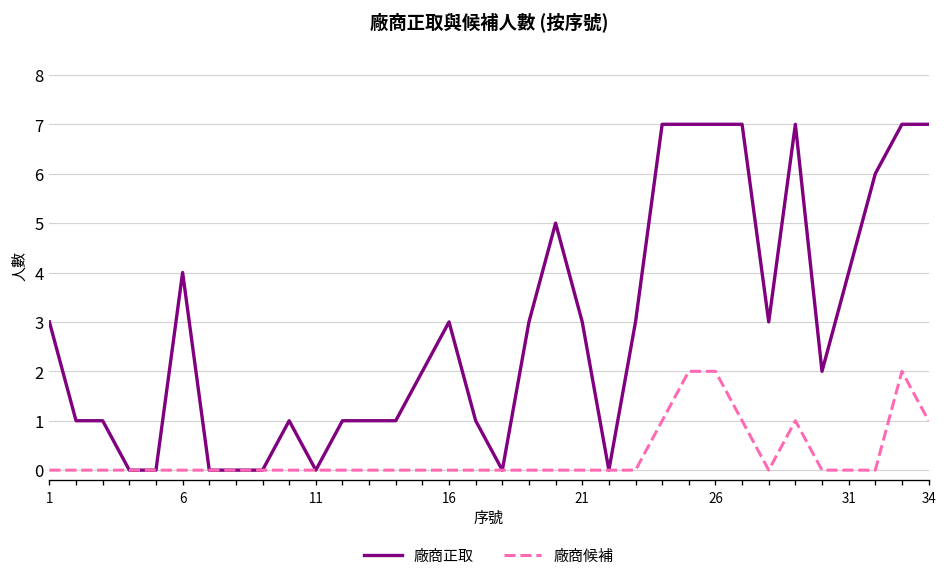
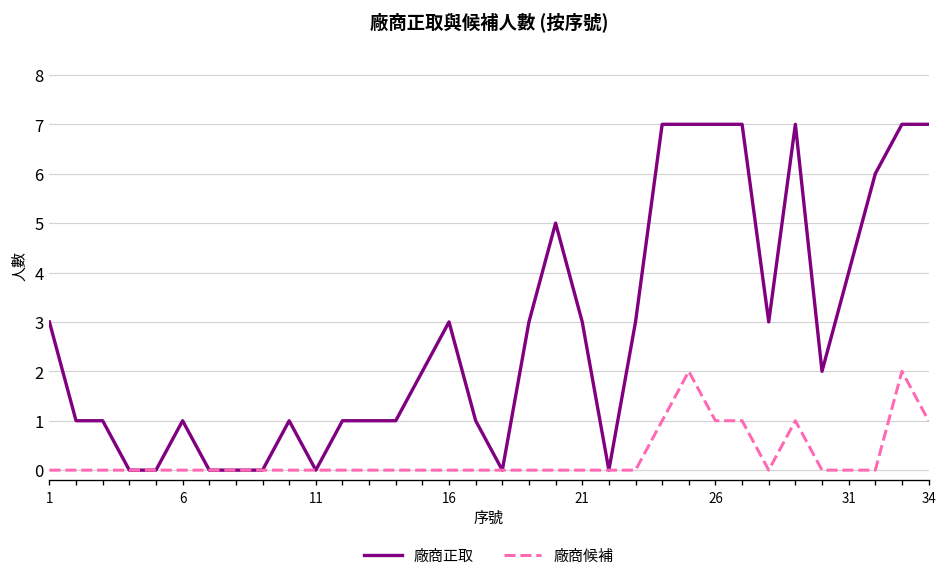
  {
    "廠商正取": {
      "1": 3,
-     "6": 4,
+     "6": 1,
      "16": 3,
      "21": 3,
      "26": 7,
      "31": 4,
      "34": 7
    },
    "廠商候補": {
      "1": 0,
      "6": 0,
      "16": 0,
      "21": 0,
-     "26": 2,
+     "26": 1,
      "31": 0,
      "34": 1
    }
  }
